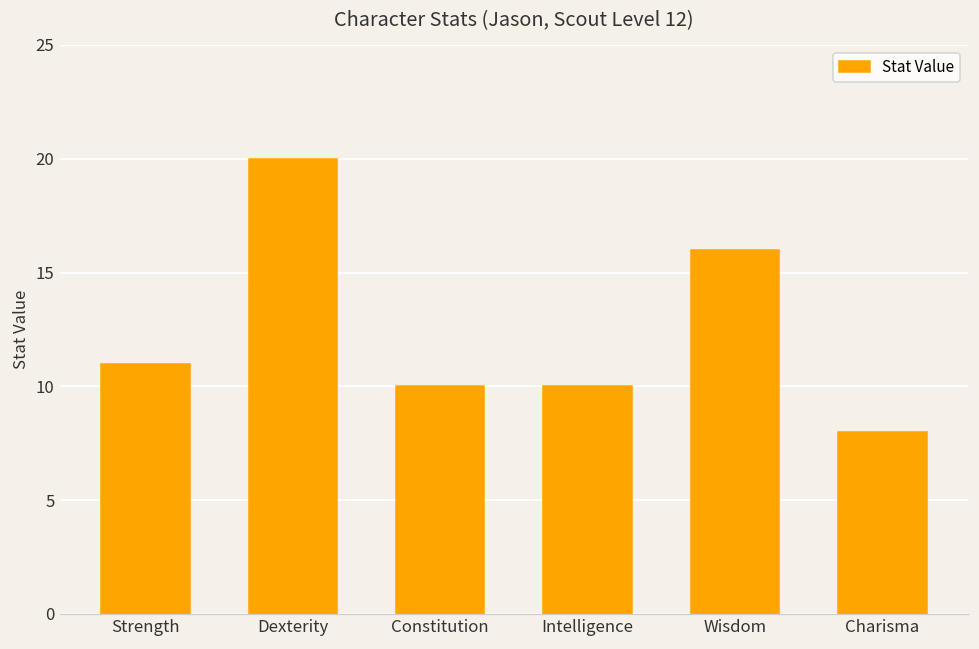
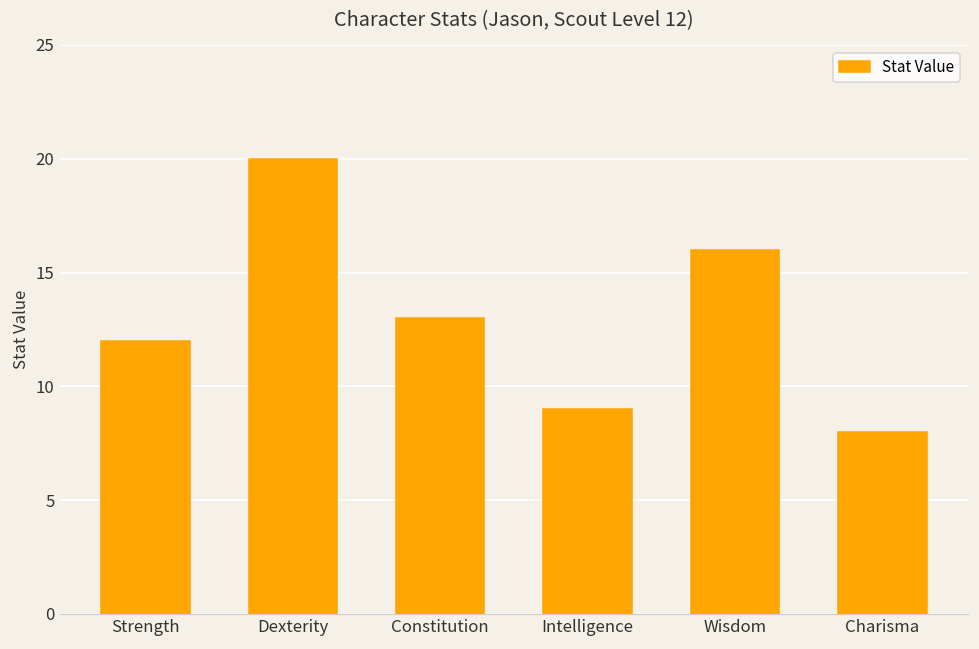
  {
-   "Strength": 11,
+   "Strength": 12,
    "Dexterity": 20,
-   "Constitution": 10,
-   "Intelligence": 10,
+   "Constitution": 13,
+   "Intelligence": 9,
    "Wisdom": 16,
    "Charisma": 8
  }
